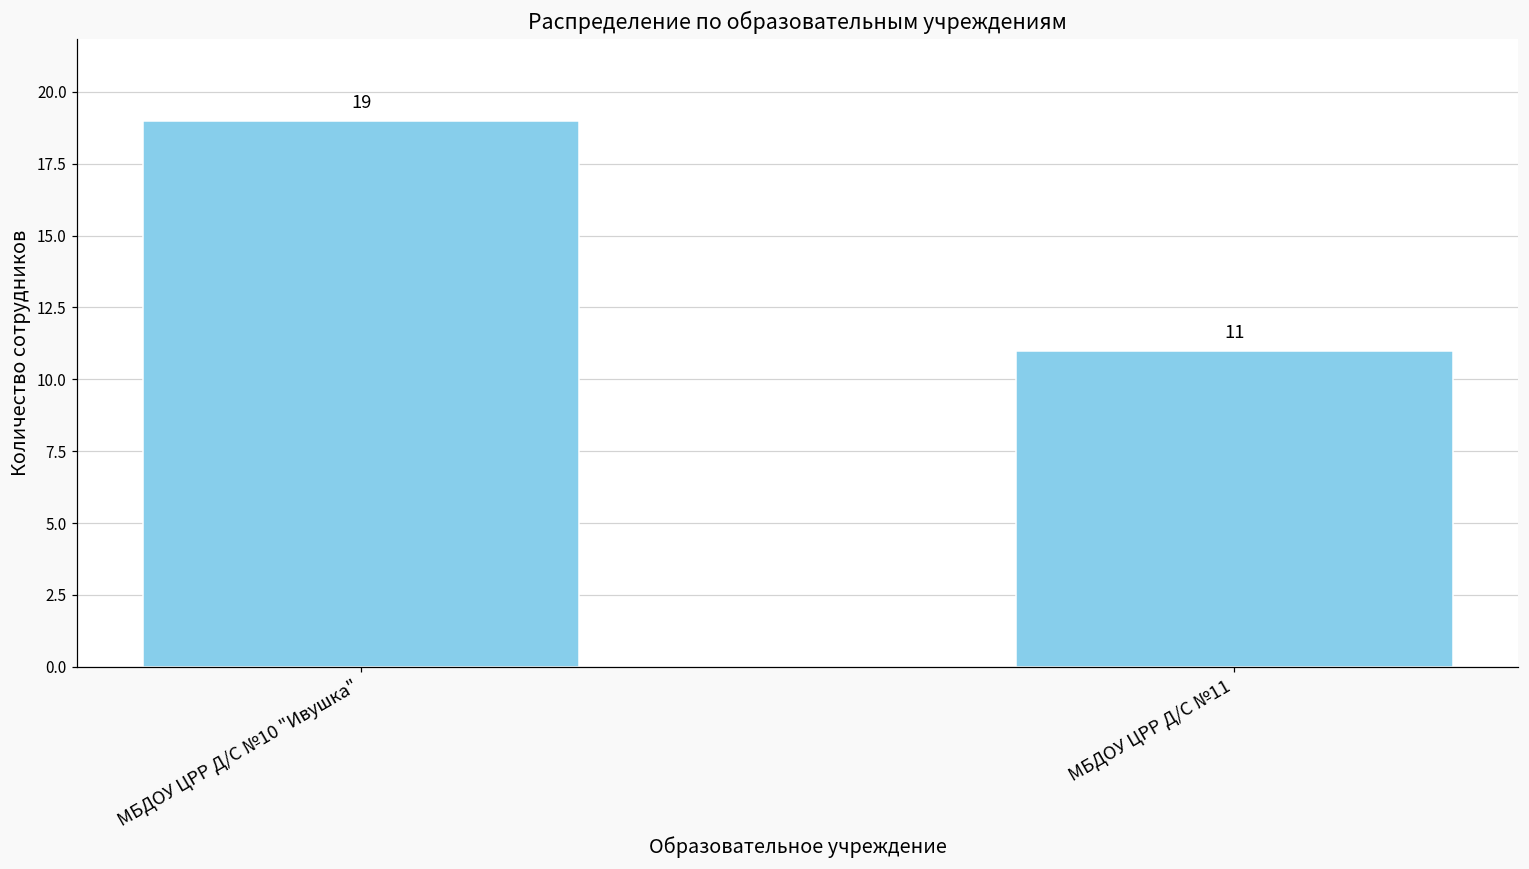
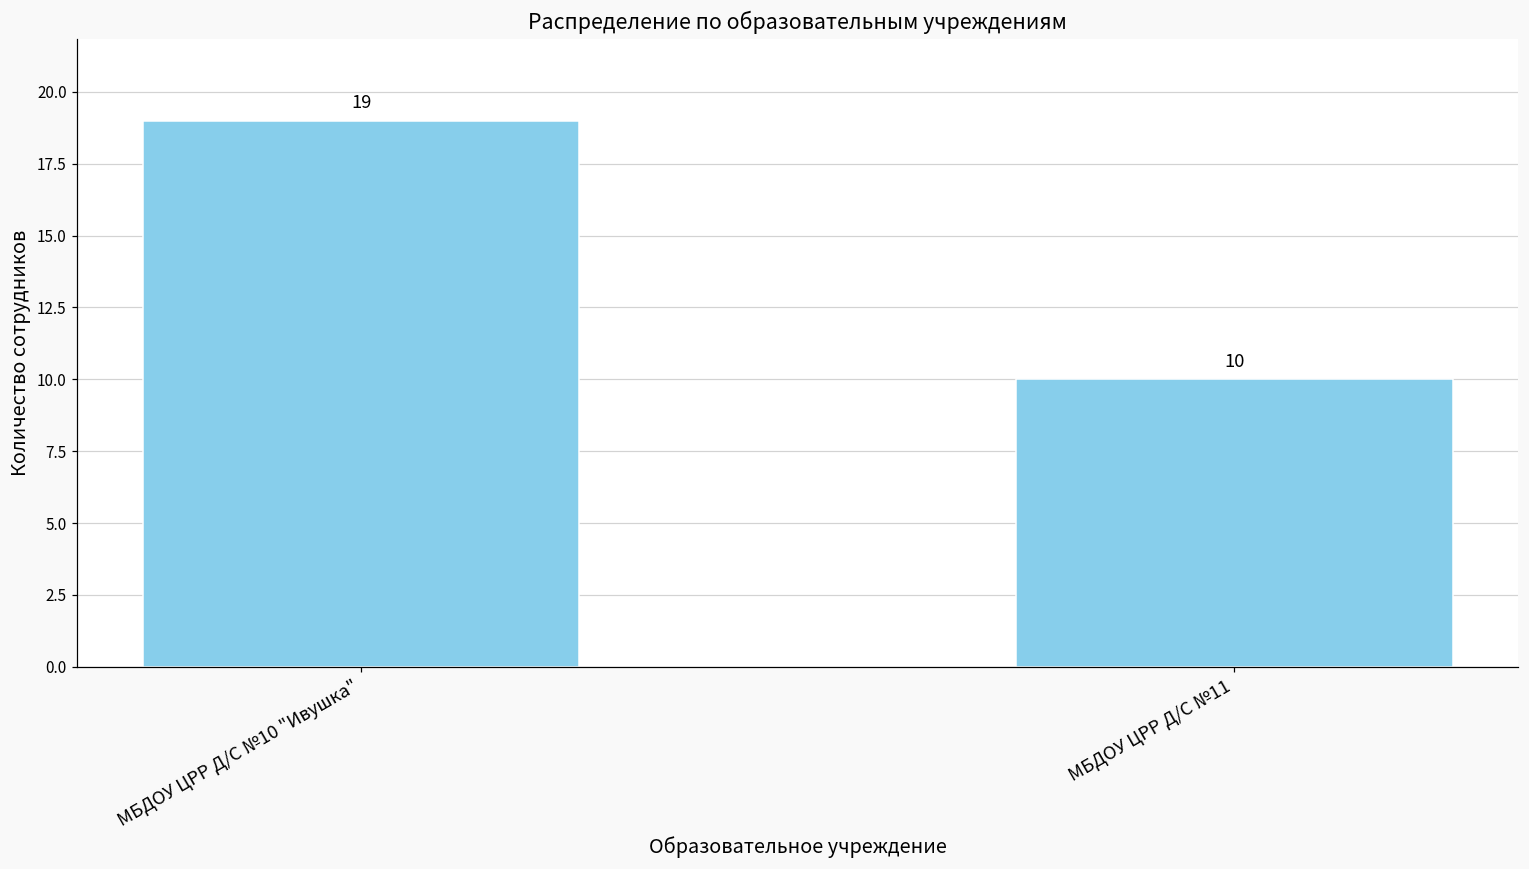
  {
    "МБДОУ ЦРР Д/С №10 \"Ивушка\"": 19,
-   "МБДОУ ЦРР Д/С №11": 11
+   "МБДОУ ЦРР Д/С №11": 10
  }
